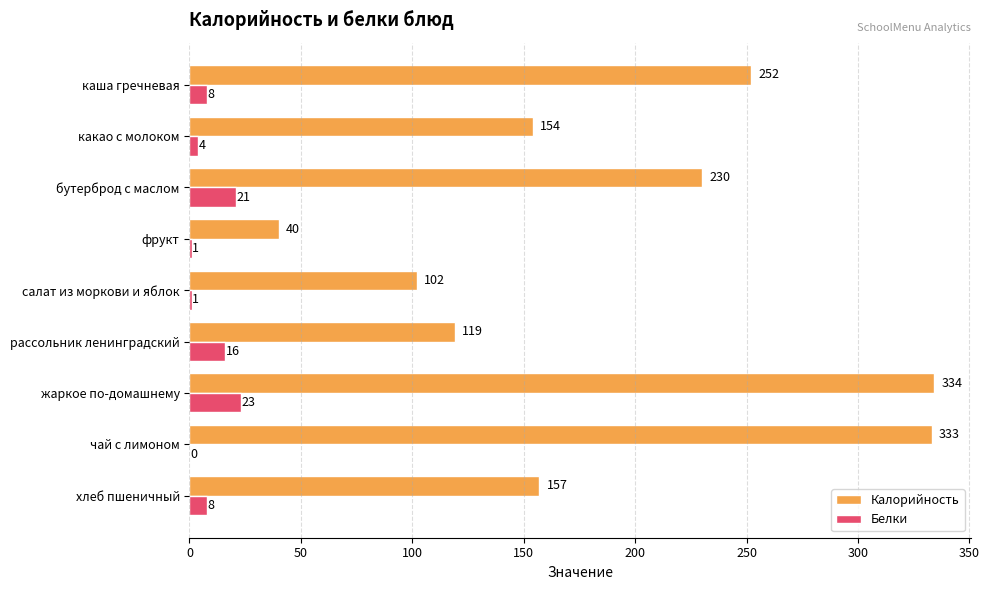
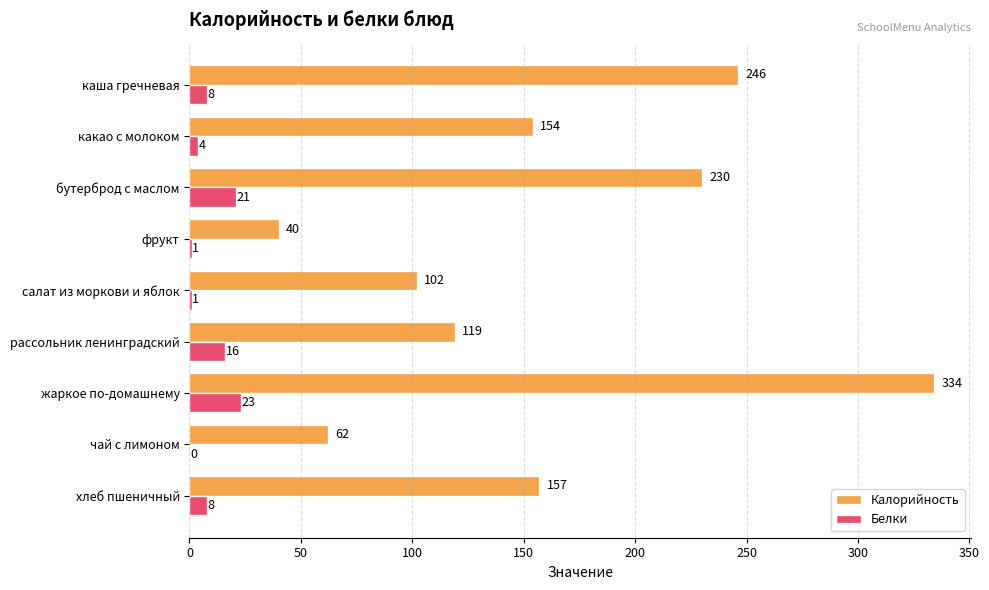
  {
    "Калорийность": {
-     "каша гречневая": 252,
+     "каша гречневая": 246,
      "какао с молоком": 154,
      "бутерброд с маслом": 230,
      "фрукт": 40,
      "салат из моркови и яблок": 102,
      "рассольник ленинградский": 119,
      "жаркое по-домашнему": 334,
-     "чай с лимоном": 333,
+     "чай с лимоном": 62,
      "хлеб пшеничный": 157
    },
    "Белки": {
      "каша гречневая": 8,
      "какао с молоком": 4,
      "бутерброд с маслом": 21,
      "фрукт": 1,
      "салат из моркови и яблок": 1,
      "рассольник ленинградский": 16,
      "жаркое по-домашнему": 23,
      "чай с лимоном": 0,
      "хлеб пшеничный": 8
    }
  }
